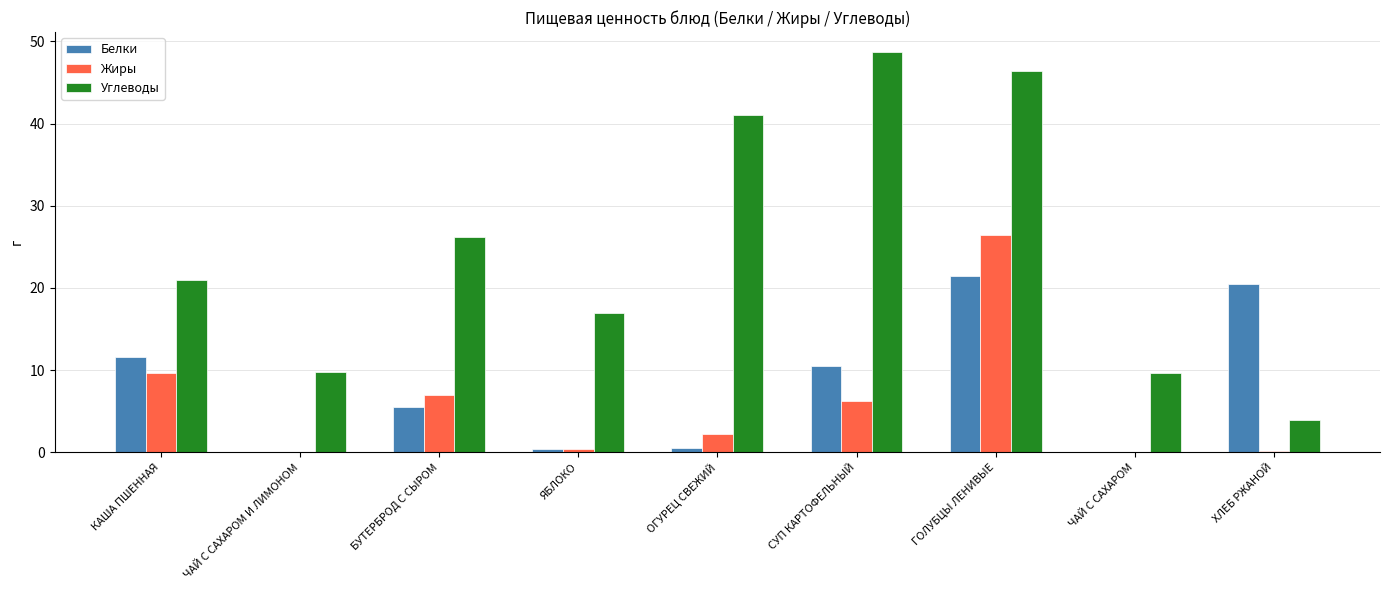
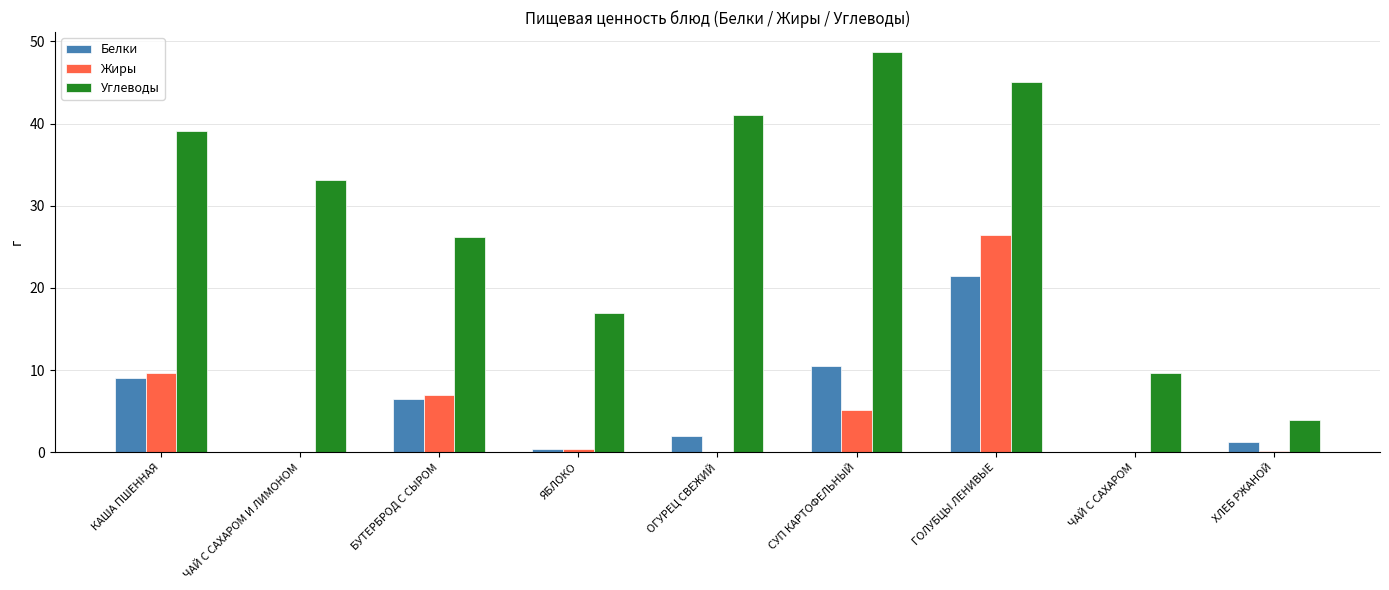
  {
    "Белки": {
-     "КАША ПШЕННАЯ": 12,
+     "КАША ПШЕННАЯ": 9,
      "ЧАЙ С САХАРОМ И ЛИМОНОМ": 0,
-     "БУТЕРБРОД С СЫРОМ": 6,
+     "БУТЕРБРОД С СЫРОМ": 7,
      "ЯБЛОКО": 0,
-     "ОГУРЕЦ СВЕЖИЙ": 1,
+     "ОГУРЕЦ СВЕЖИЙ": 2,
      "СУП КАРТОФЕЛЬНЫЙ": 11,
      "ГОЛУБЦЫ ЛЕНИВЫЕ": 21,
      "ЧАЙ С САХАРОМ": 0,
-     "ХЛЕБ РЖАНОЙ": 21
+     "ХЛЕБ РЖАНОЙ": 1
    },
    "Жиры": {
      "КАША ПШЕННАЯ": 10,
      "ЧАЙ С САХАРОМ И ЛИМОНОМ": 0,
      "БУТЕРБРОД С СЫРОМ": 7,
      "ЯБЛОКО": 0,
-     "ОГУРЕЦ СВЕЖИЙ": 2,
-     "СУП КАРТОФЕЛЬНЫЙ": 6,
+     "ОГУРЕЦ СВЕЖИЙ": 0,
+     "СУП КАРТОФЕЛЬНЫЙ": 5,
      "ГОЛУБЦЫ ЛЕНИВЫЕ": 26,
      "ЧАЙ С САХАРОМ": 0
    },
    "Углеводы": {
-     "КАША ПШЕННАЯ": 21,
-     "ЧАЙ С САХАРОМ И ЛИМОНОМ": 10,
+     "КАША ПШЕННАЯ": 39,
+     "ЧАЙ С САХАРОМ И ЛИМОНОМ": 33,
      "БУТЕРБРОД С СЫРОМ": 26,
      "ЯБЛОКО": 17,
      "ОГУРЕЦ СВЕЖИЙ": 41,
      "СУП КАРТОФЕЛЬНЫЙ": 49,
-     "ГОЛУБЦЫ ЛЕНИВЫЕ": 46,
+     "ГОЛУБЦЫ ЛЕНИВЫЕ": 45,
      "ЧАЙ С САХАРОМ": 10,
      "ХЛЕБ РЖАНОЙ": 4
    }
  }
